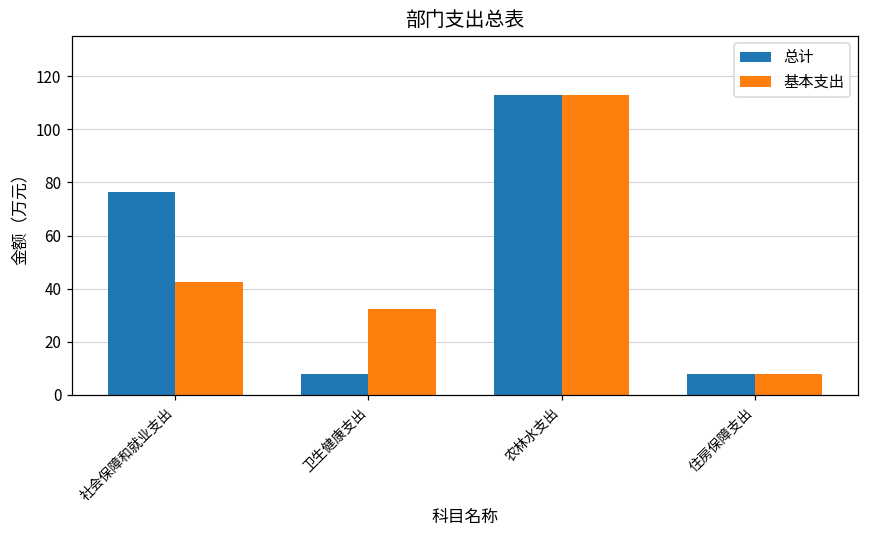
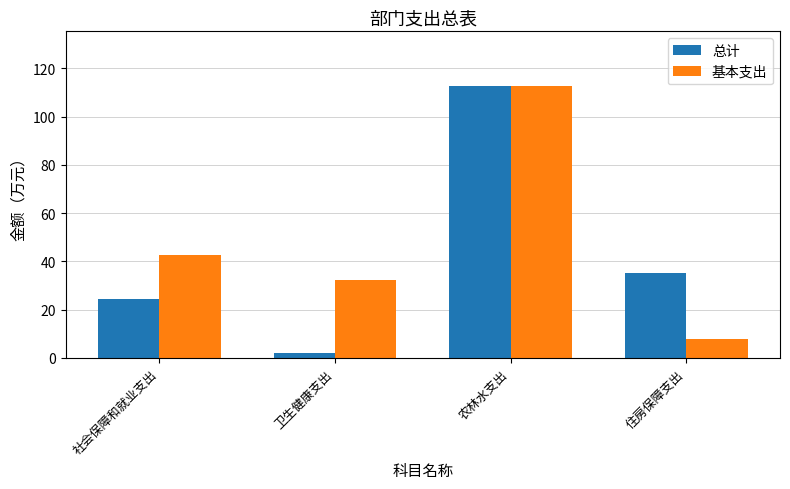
  {
    "总计": {
-     "社会保障和就业支出": 76,
-     "卫生健康支出": 8,
+     "社会保障和就业支出": 25,
+     "卫生健康支出": 2,
      "农林水支出": 113,
-     "住房保障支出": 8
+     "住房保障支出": 35
    },
    "基本支出": {
      "社会保障和就业支出": 43,
      "卫生健康支出": 32,
      "农林水支出": 113,
      "住房保障支出": 8
    }
  }
